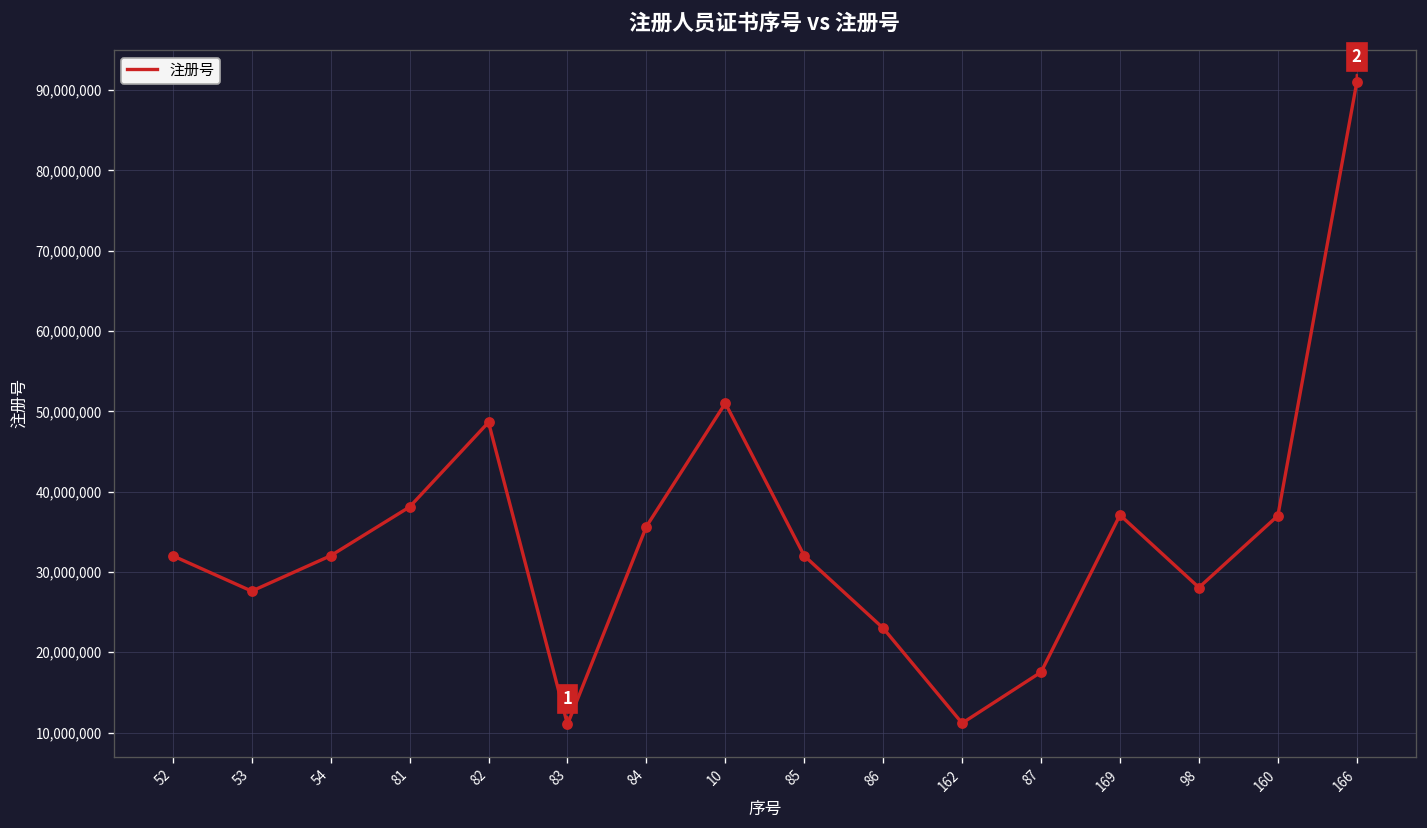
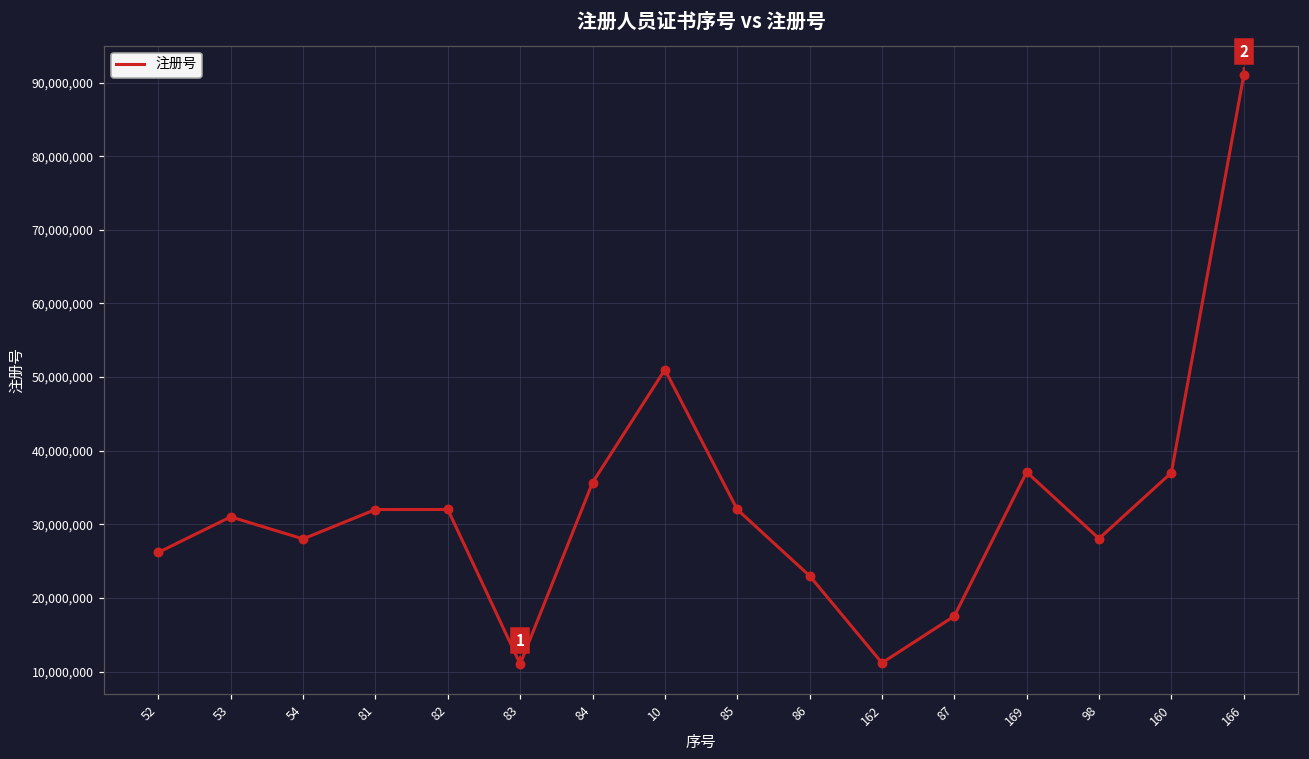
  {
-   "52": "32,000,000",
-   "53": "28,000,000",
-   "54": "32,000,000",
-   "81": "38,000,000",
-   "82": "49,000,000",
+   "52": "26,000,000",
+   "53": "31,000,000",
+   "54": "28,000,000",
+   "81": "32,000,000",
+   "82": "32,000,000",
    "84": "36,000,000",
    "10": "51,000,000",
    "85": "32,000,000",
    "86": "23,000,000",
    "162": "11,000,000",
    "87": "18,000,000",
    "169": "37,000,000",
    "98": "28,000,000",
    "160": "37,000,000"
  }
